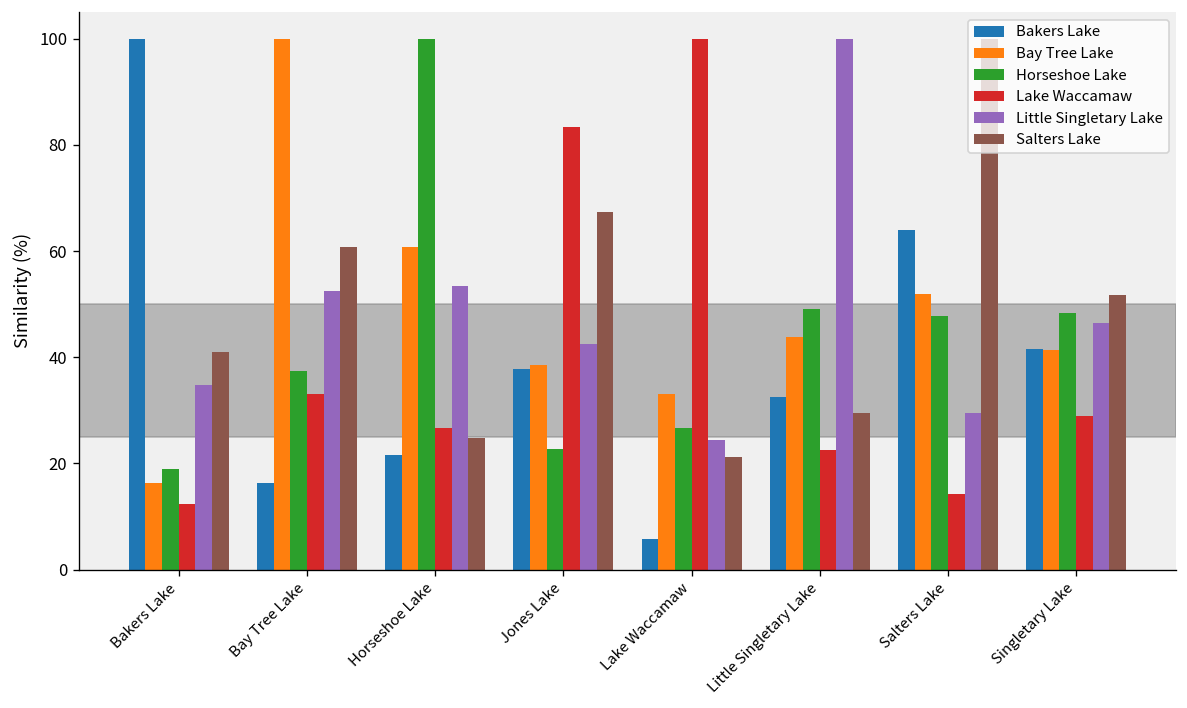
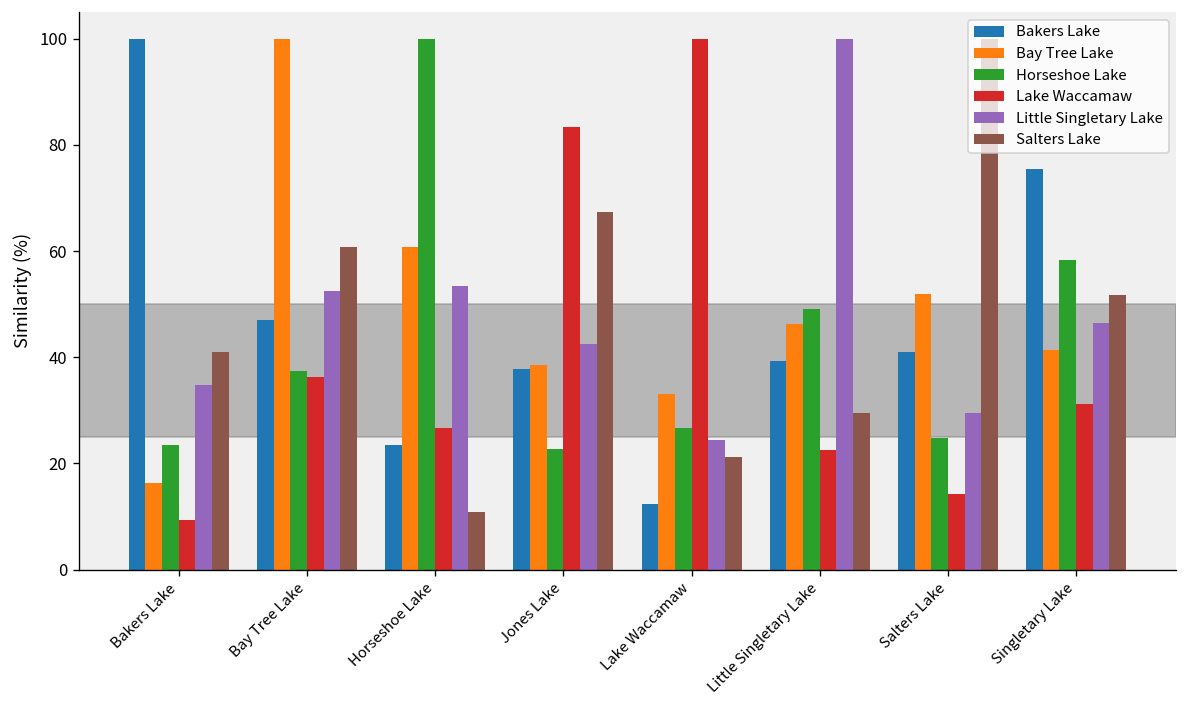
  {
    "Bakers Lake": {
      "Bakers Lake": 100,
-     "Bay Tree Lake": 16,
-     "Horseshoe Lake": 22,
+     "Bay Tree Lake": 47,
+     "Horseshoe Lake": 24,
      "Jones Lake": 38,
-     "Lake Waccamaw": 6,
-     "Little Singletary Lake": 33,
-     "Salters Lake": 64,
-     "Singletary Lake": 42
+     "Lake Waccamaw": 12,
+     "Little Singletary Lake": 39,
+     "Salters Lake": 41,
+     "Singletary Lake": 75
    },
    "Bay Tree Lake": {
      "Bakers Lake": 16,
      "Bay Tree Lake": 100,
      "Horseshoe Lake": 61,
      "Jones Lake": 39,
      "Lake Waccamaw": 33,
-     "Little Singletary Lake": 44,
+     "Little Singletary Lake": 46,
      "Salters Lake": 52,
      "Singletary Lake": 41
    },
    "Horseshoe Lake": {
-     "Bakers Lake": 19,
+     "Bakers Lake": 24,
      "Bay Tree Lake": 37,
      "Horseshoe Lake": 100,
      "Jones Lake": 23,
      "Lake Waccamaw": 27,
      "Little Singletary Lake": 49,
-     "Salters Lake": 48,
-     "Singletary Lake": 48
+     "Salters Lake": 25,
+     "Singletary Lake": 58
    },
    "Lake Waccamaw": {
-     "Bakers Lake": 12,
-     "Bay Tree Lake": 33,
+     "Bakers Lake": 9,
+     "Bay Tree Lake": 36,
      "Horseshoe Lake": 27,
      "Jones Lake": 83,
      "Lake Waccamaw": 100,
      "Little Singletary Lake": 23,
      "Salters Lake": 14,
-     "Singletary Lake": 29
+     "Singletary Lake": 31
    },
    "Little Singletary Lake": {
      "Bakers Lake": 35,
      "Bay Tree Lake": 52,
      "Horseshoe Lake": 54,
      "Jones Lake": 43,
      "Lake Waccamaw": 25,
      "Little Singletary Lake": 100,
      "Salters Lake": 30,
      "Singletary Lake": 47
    },
    "Salters Lake": {
      "Bakers Lake": 41,
      "Bay Tree Lake": 61,
-     "Horseshoe Lake": 25,
+     "Horseshoe Lake": 11,
      "Jones Lake": 67,
      "Lake Waccamaw": 21,
      "Little Singletary Lake": 30,
      "Singletary Lake": 52
    }
  }
